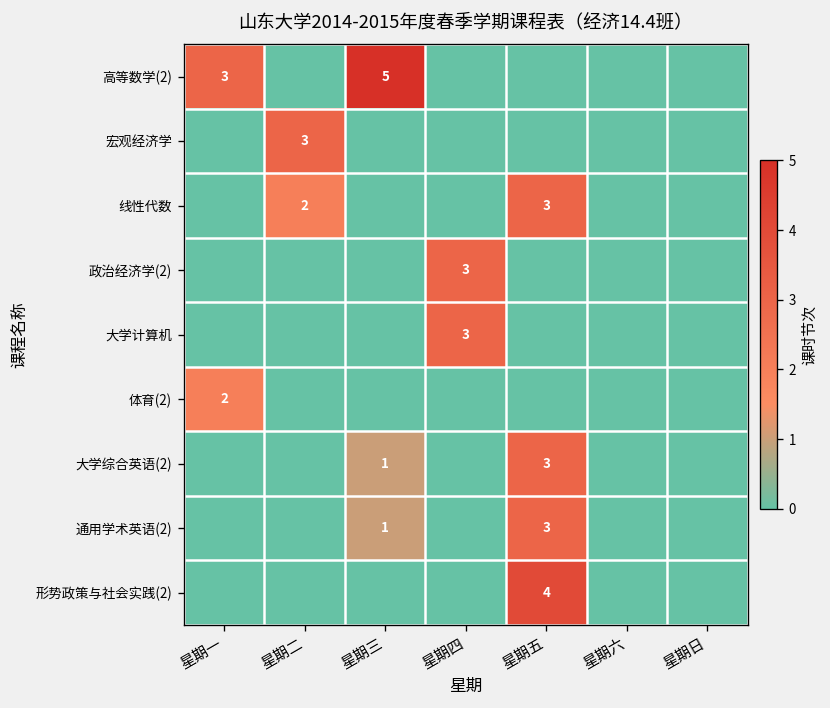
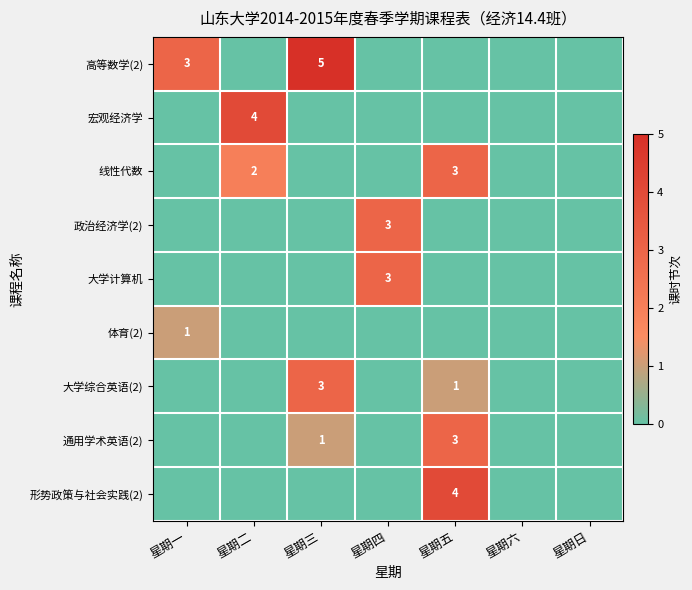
  {
    "高等数学(2)": {
      "星期一": 3,
      "星期三": 5
    },
    "宏观经济学": {
-     "星期二": 3
+     "星期二": 4
    },
    "线性代数": {
      "星期二": 2,
      "星期五": 3
    },
    "政治经济学(2)": {
      "星期四": 3
    },
    "大学计算机": {
      "星期四": 3
    },
    "体育(2)": {
-     "星期一": 2
+     "星期一": 1
    },
    "大学综合英语(2)": {
-     "星期三": 1,
-     "星期五": 3
+     "星期三": 3,
+     "星期五": 1
    },
    "通用学术英语(2)": {
      "星期三": 1,
      "星期五": 3
    },
    "形势政策与社会实践(2)": {
      "星期五": 4
    }
  }
